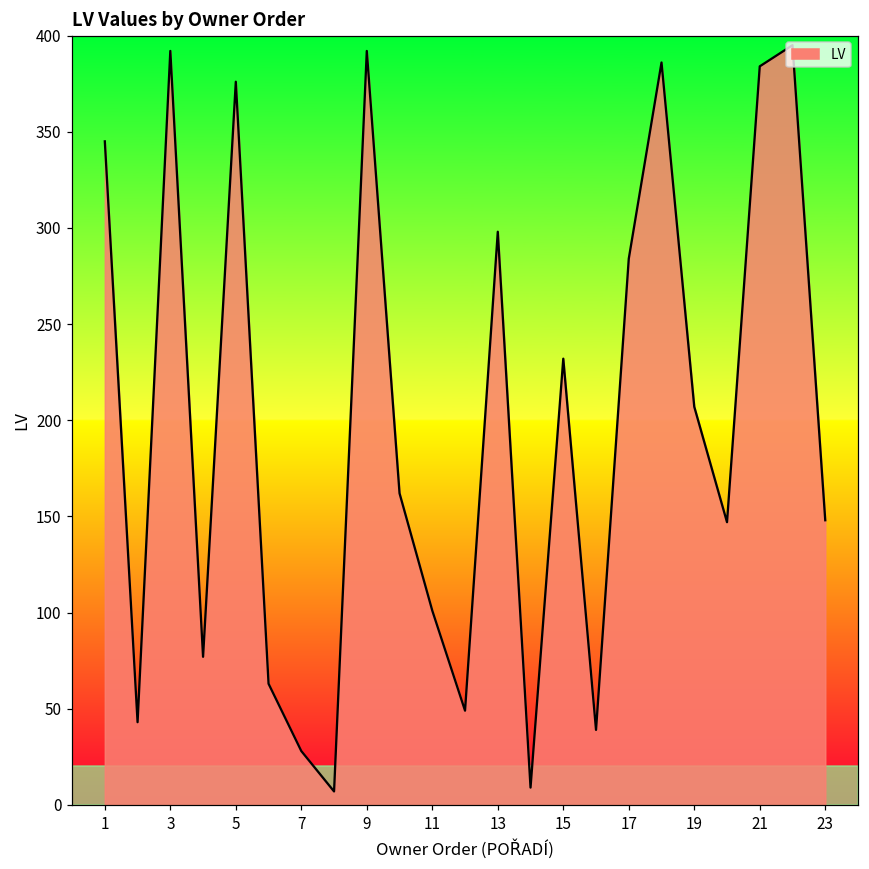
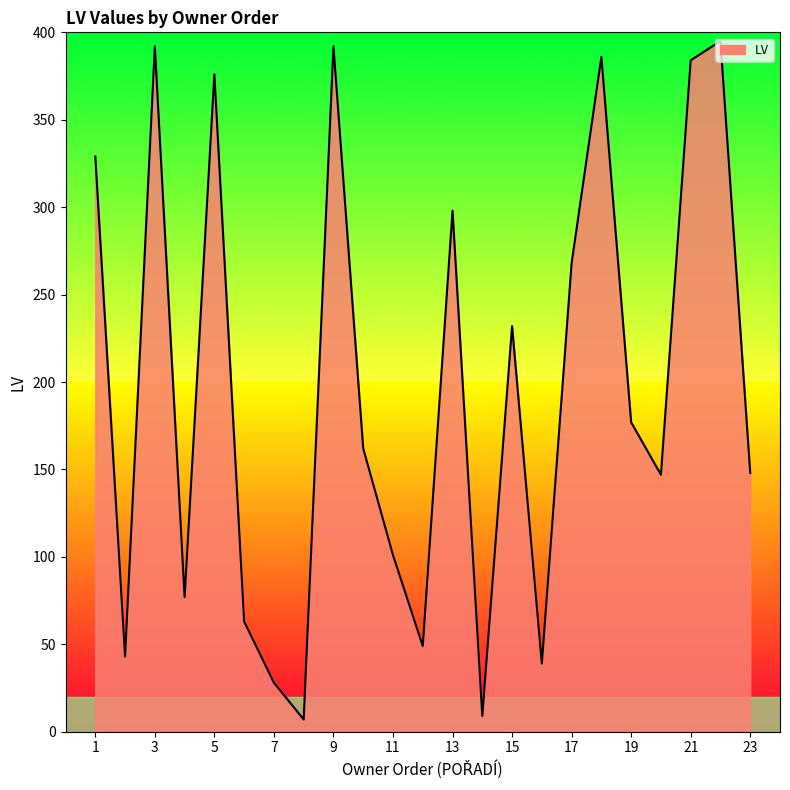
  {
-   "1": 345,
+   "1": 329,
    "3": 392,
    "5": 376,
    "7": 28,
    "9": 392,
    "11": 101,
    "13": 298,
    "15": 232,
-   "17": 284,
-   "19": 207,
+   "17": 268,
+   "19": 177,
    "21": 384,
    "23": 148
  }
